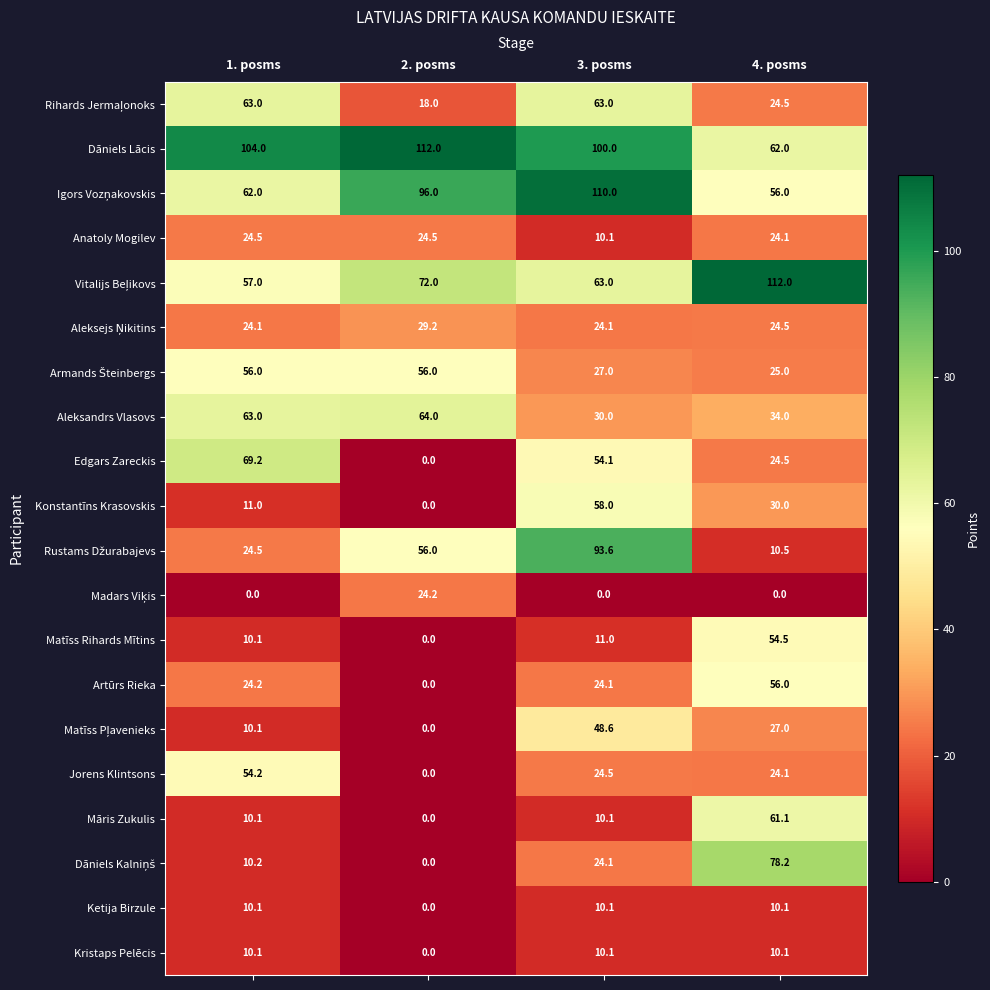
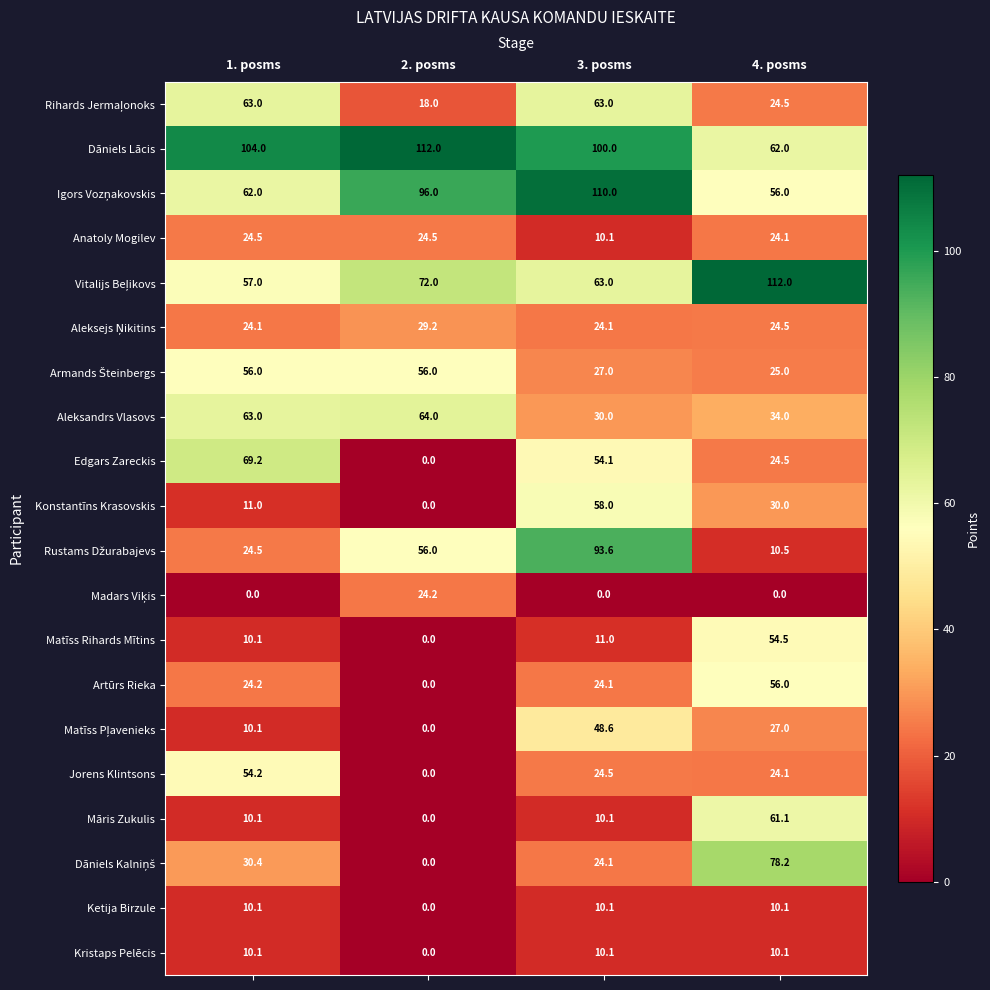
  {
    "Rihards Jermaļonoks": {
      "1. posms": 63.0,
      "2. posms": 18.0,
      "3. posms": 63.0,
      "4. posms": 24.5
    },
    "Dāniels Lācis": {
      "1. posms": 104.0,
      "2. posms": 112.0,
      "3. posms": 100.0,
      "4. posms": 62.0
    },
    "Igors Vozņakovskis": {
      "1. posms": 62.0,
      "2. posms": 96.0,
      "3. posms": 110.0,
      "4. posms": 56.0
    },
    "Anatoly Mogilev": {
      "1. posms": 24.5,
      "2. posms": 24.5,
      "3. posms": 10.1,
      "4. posms": 24.1
    },
    "Vitalijs Beļikovs": {
      "1. posms": 57.0,
      "2. posms": 72.0,
      "3. posms": 63.0,
      "4. posms": 112.0
    },
    "Aleksejs Ņikitins": {
      "1. posms": 24.1,
      "2. posms": 29.2,
      "3. posms": 24.1,
      "4. posms": 24.5
    },
    "Armands Šteinbergs": {
      "1. posms": 56.0,
      "2. posms": 56.0,
      "3. posms": 27.0,
      "4. posms": 25.0
    },
    "Aleksandrs Vlasovs": {
      "1. posms": 63.0,
      "2. posms": 64.0,
      "3. posms": 30.0,
      "4. posms": 34.0
    },
    "Edgars Zareckis": {
      "1. posms": 69.2,
      "2. posms": 0.0,
      "3. posms": 54.1,
      "4. posms": 24.5
    },
    "Konstantīns Krasovskis": {
      "1. posms": 11.0,
      "2. posms": 0.0,
      "3. posms": 58.0,
      "4. posms": 30.0
    },
    "Rustams Džurabajevs": {
      "1. posms": 24.5,
      "2. posms": 56.0,
      "3. posms": 93.6,
      "4. posms": 10.5
    },
    "Madars Viķis": {
      "1. posms": 0.0,
      "2. posms": 24.2,
      "3. posms": 0.0,
      "4. posms": 0.0
    },
    "Matīss Rihards Mītins": {
      "1. posms": 10.1,
      "2. posms": 0.0,
      "3. posms": 11.0,
      "4. posms": 54.5
    },
    "Artūrs Rieka": {
      "1. posms": 24.2,
      "2. posms": 0.0,
      "3. posms": 24.1,
      "4. posms": 56.0
    },
    "Matīss Pļavenieks": {
      "1. posms": 10.1,
      "2. posms": 0.0,
      "3. posms": 48.6,
      "4. posms": 27.0
    },
    "Jorens Klintsons": {
      "1. posms": 54.2,
      "2. posms": 0.0,
      "3. posms": 24.5,
      "4. posms": 24.1
    },
    "Māris Zukulis": {
      "1. posms": 10.1,
      "2. posms": 0.0,
      "3. posms": 10.1,
      "4. posms": 61.1
    },
    "Dāniels Kalniņš": {
-     "1. posms": 10.2,
+     "1. posms": 30.4,
      "2. posms": 0.0,
      "3. posms": 24.1,
      "4. posms": 78.2
    },
    "Ketija Birzule": {
      "1. posms": 10.1,
      "2. posms": 0.0,
      "3. posms": 10.1,
      "4. posms": 10.1
    },
    "Kristaps Pelēcis": {
      "1. posms": 10.1,
      "2. posms": 0.0,
      "3. posms": 10.1,
      "4. posms": 10.1
    }
  }
